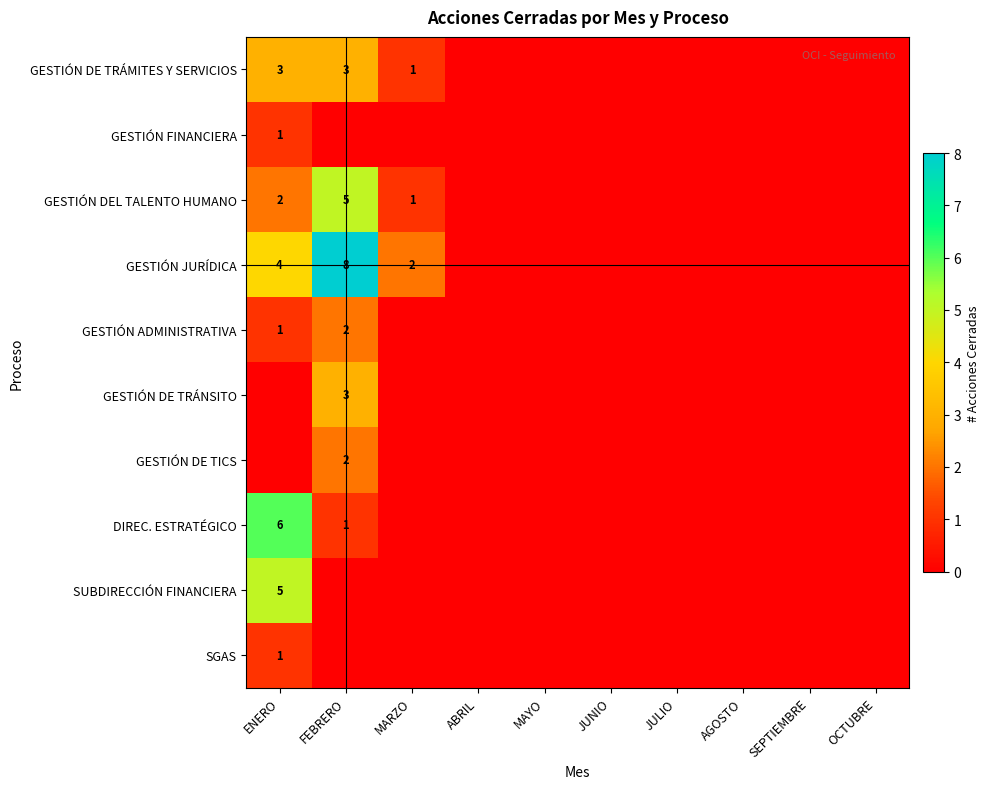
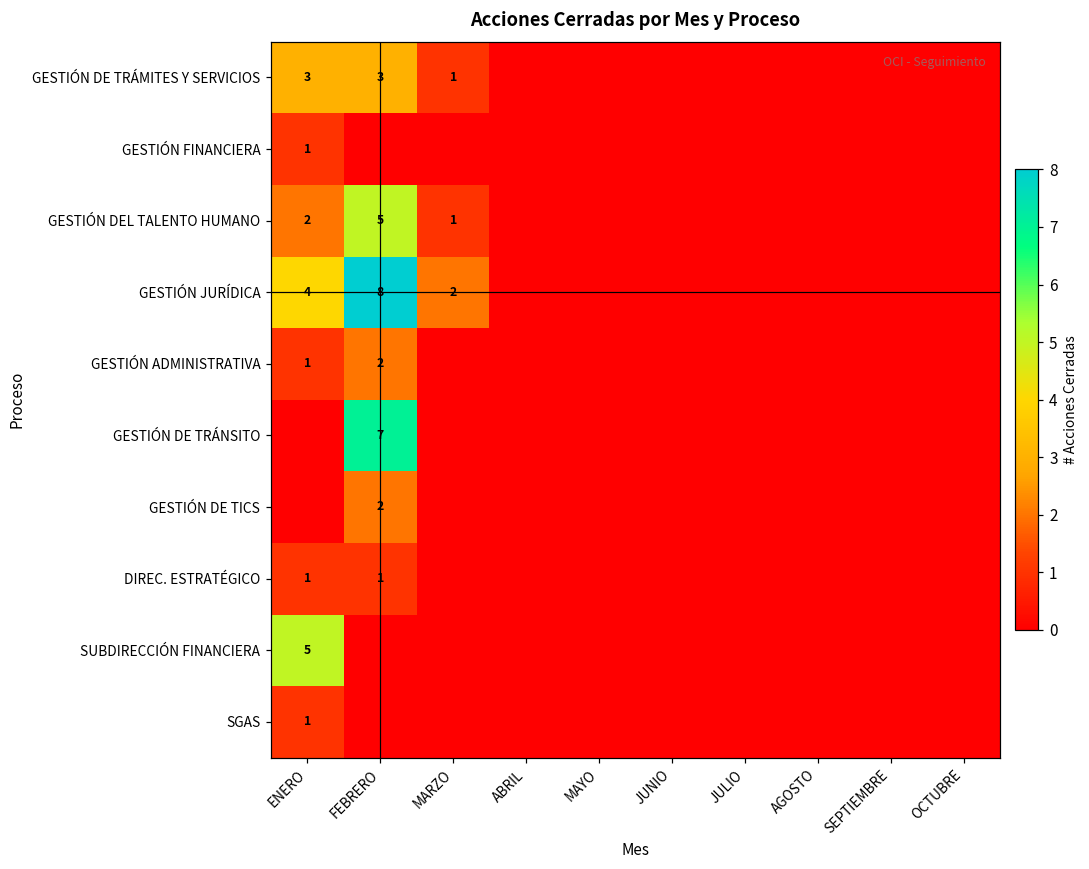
  {
    "GESTIÓN DE TRÁMITES Y SERVICIOS": {
      "ENERO": 3,
      "FEBRERO": 3,
      "MARZO": 1
    },
    "GESTIÓN FINANCIERA": {
      "ENERO": 1
    },
    "GESTIÓN DEL TALENTO HUMANO": {
      "ENERO": 2,
      "FEBRERO": 5,
      "MARZO": 1
    },
    "GESTIÓN JURÍDICA": {
      "ENERO": 4,
      "FEBRERO": 8,
      "MARZO": 2
    },
    "GESTIÓN ADMINISTRATIVA": {
      "ENERO": 1,
      "FEBRERO": 2
    },
    "GESTIÓN DE TRÁNSITO": {
-     "FEBRERO": 3
+     "FEBRERO": 7
    },
    "GESTIÓN DE TICS": {
      "FEBRERO": 2
    },
    "DIREC. ESTRATÉGICO": {
-     "ENERO": 6,
+     "ENERO": 1,
      "FEBRERO": 1
    },
    "SUBDIRECCIÓN FINANCIERA": {
      "ENERO": 5
    },
    "SGAS": {
      "ENERO": 1
    }
  }
